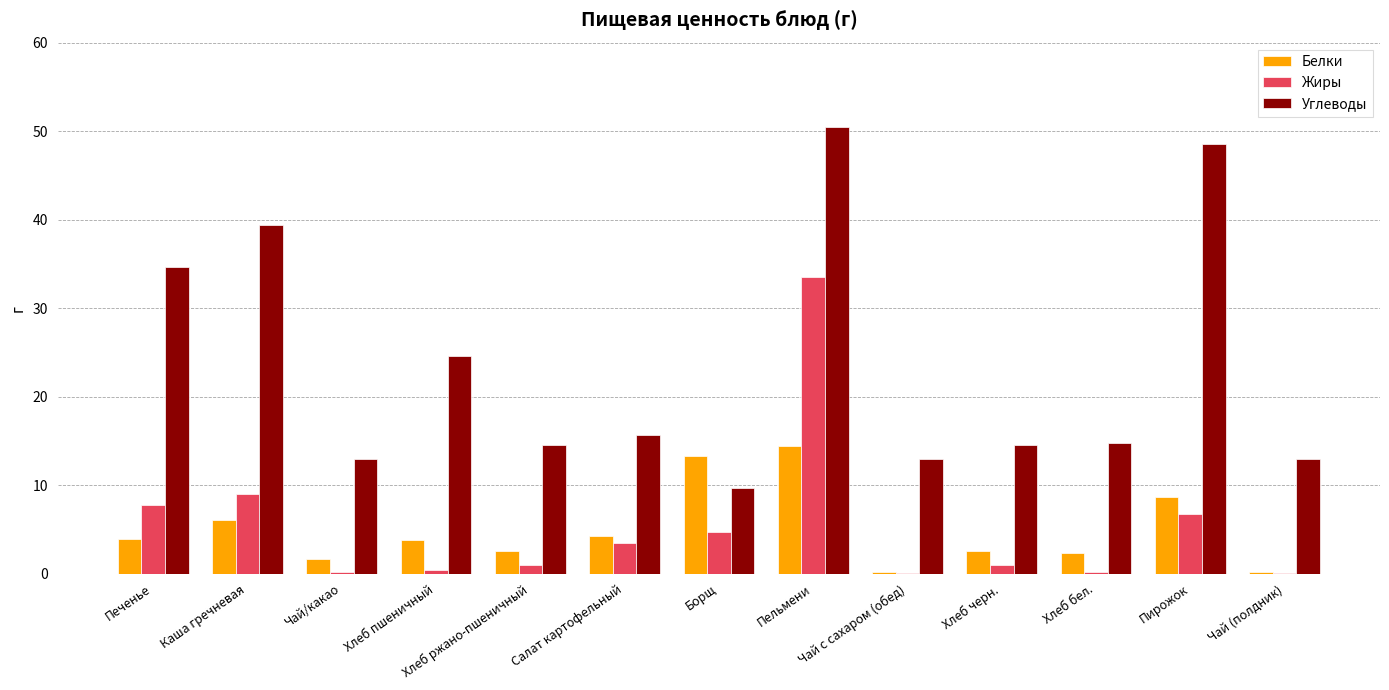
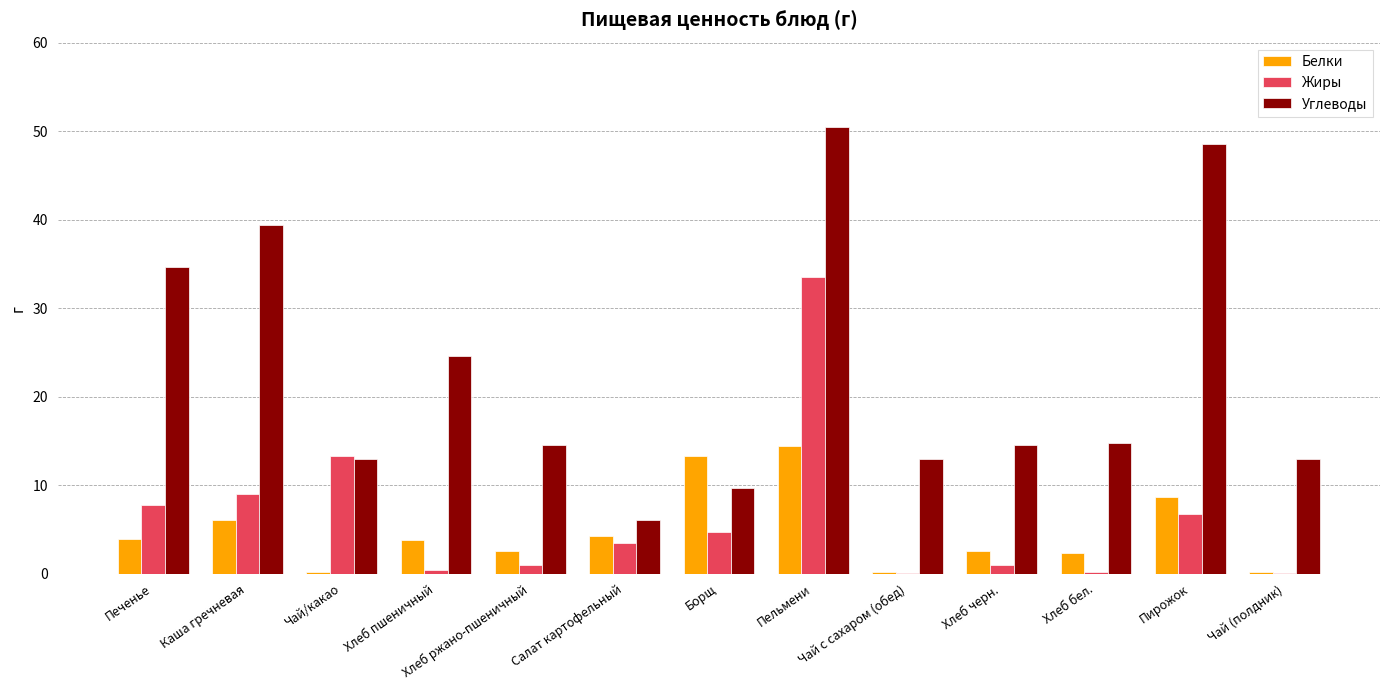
  {
    "Белки": {
      "Печенье": 4,
      "Каша гречневая": 6,
-     "Чай/какао": 2,
+     "Чай/какао": 0,
      "Хлеб пшеничный": 4,
      "Хлеб ржано-пшеничный": 3,
      "Салат картофельный": 4,
      "Борщ": 13,
      "Пельмени": 14,
      "Хлеб черн.": 3,
      "Хлеб бел.": 2,
      "Пирожок": 9
    },
    "Жиры": {
      "Печенье": 8,
      "Каша гречневая": 9,
-     "Чай/какао": 0,
+     "Чай/какао": 13,
      "Хлеб пшеничный": 0,
      "Хлеб ржано-пшеничный": 1,
      "Салат картофельный": 4,
      "Борщ": 5,
      "Пельмени": 34,
      "Хлеб черн.": 1,
      "Пирожок": 7
    },
    "Углеводы": {
      "Печенье": 35,
      "Каша гречневая": 39,
      "Чай/какао": 13,
      "Хлеб пшеничный": 25,
      "Хлеб ржано-пшеничный": 15,
-     "Салат картофельный": 16,
+     "Салат картофельный": 6,
      "Борщ": 10,
      "Пельмени": 51,
      "Чай с сахаром (обед)": 13,
      "Хлеб черн.": 15,
      "Хлеб бел.": 15,
      "Пирожок": 49,
      "Чай (полдник)": 13
    }
  }
